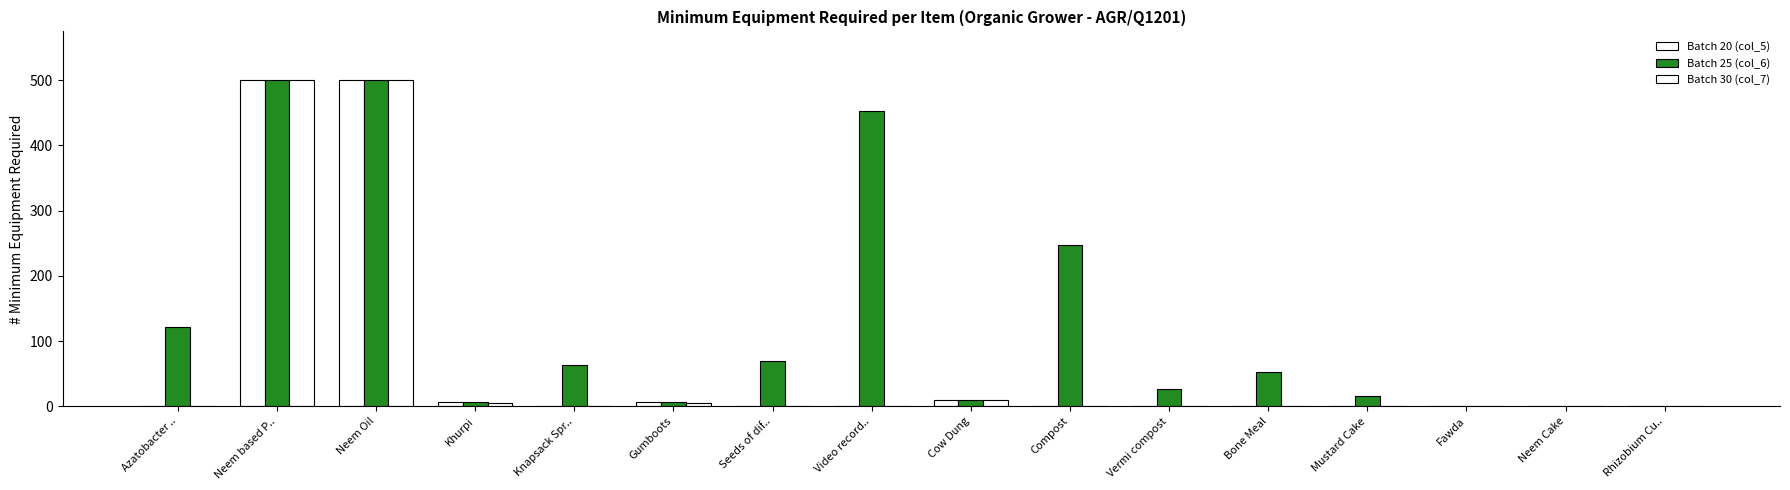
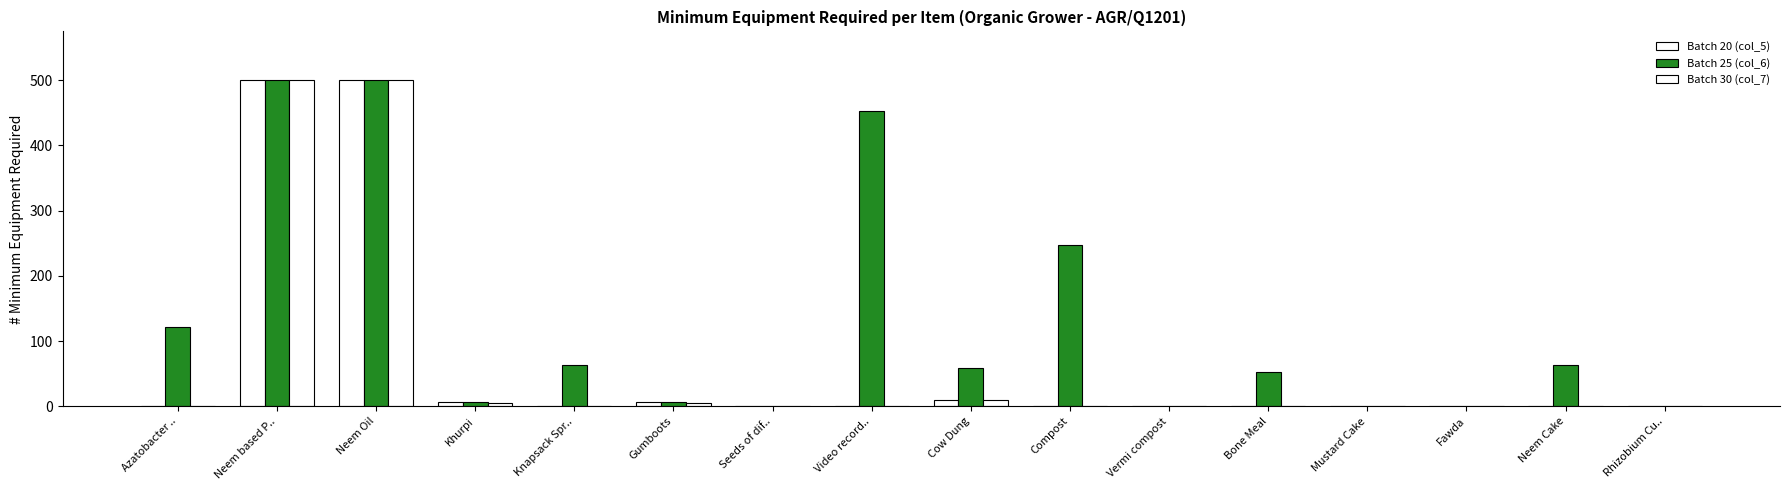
  {
    "Batch 25 (col_6)": {
      "Azatobacter ..": 120,
      "Neem based P..": 500,
      "Neem Oil": 500,
      "Khurpi": 10,
      "Knapsack Spr..": 60,
      "Gumboots": 10,
-     "Seeds of dif..": 70,
+     "Seeds of dif..": 0,
      "Video record..": 450,
-     "Cow Dung": 10,
+     "Cow Dung": 60,
      "Compost": 250,
-     "Vermi compost": 30,
+     "Vermi compost": 0,
      "Bone Meal": 50,
-     "Mustard Cake": 20,
-     "Neem Cake": 0
+     "Mustard Cake": 0,
+     "Neem Cake": 60
    }
  }
